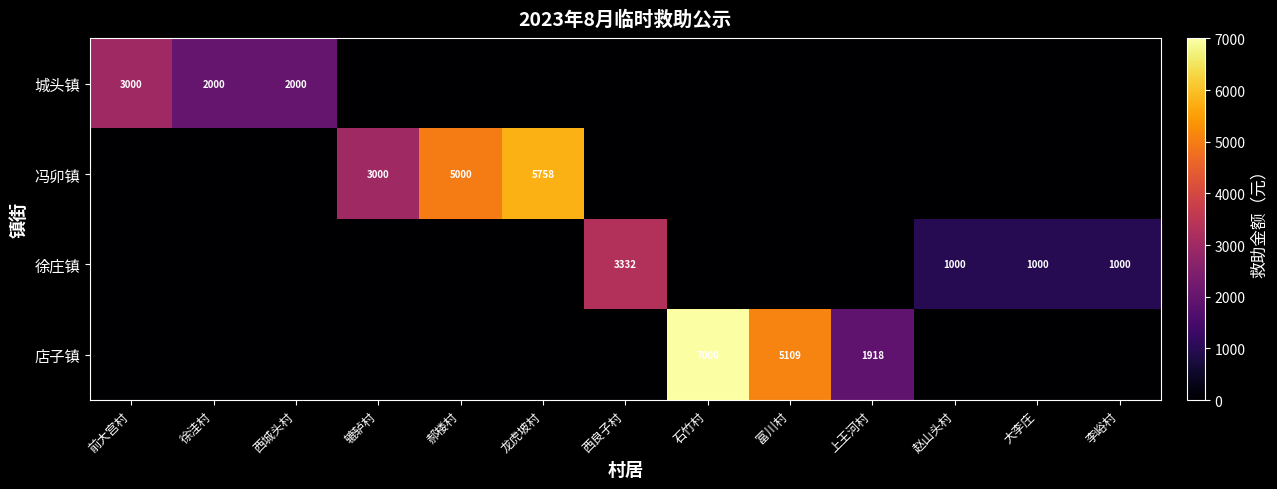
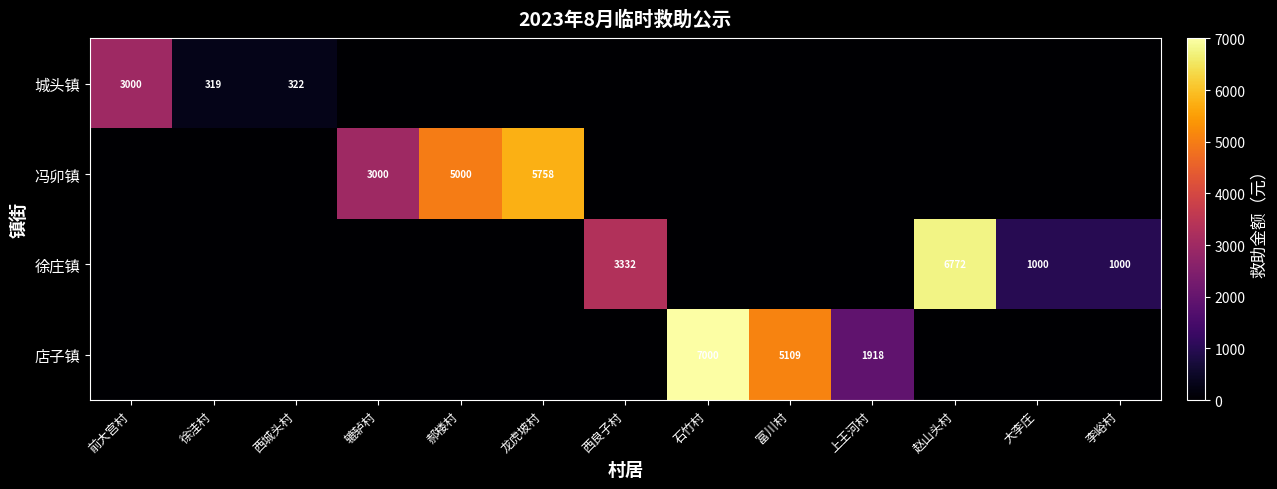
  {
    "城头镇": {
      "前大宫村": 3000,
-     "徐洼村": 2000,
-     "西城头村": 2000
+     "徐洼村": 319,
+     "西城头村": 322
    },
    "冯卯镇": {
      "辘轳村": 3000,
      "郝楼村": 5000,
      "龙虎坡村": 5758
    },
    "徐庄镇": {
      "西良子村": 3332,
-     "赵山头村": 1000,
+     "赵山头村": 6772,
      "大李庄": 1000,
      "李峪村": 1000
    },
    "店子镇": {
      "石竹村": 7000,
      "富川村": 5109,
      "上王河村": 1918
    }
  }
